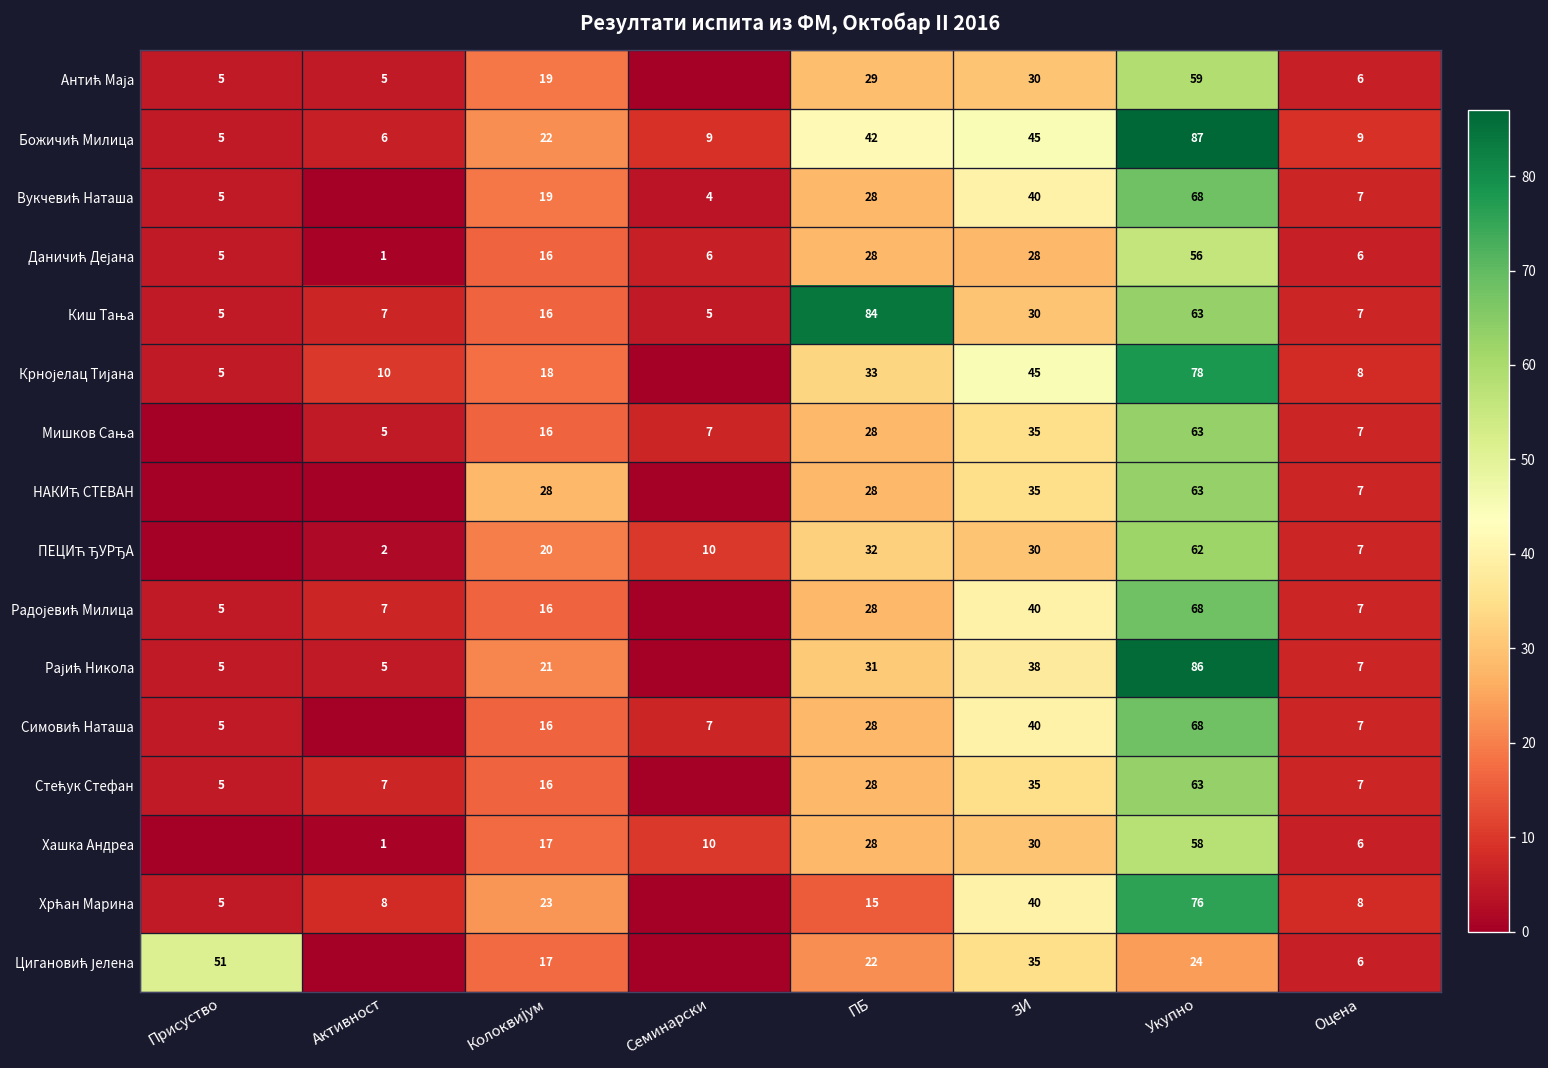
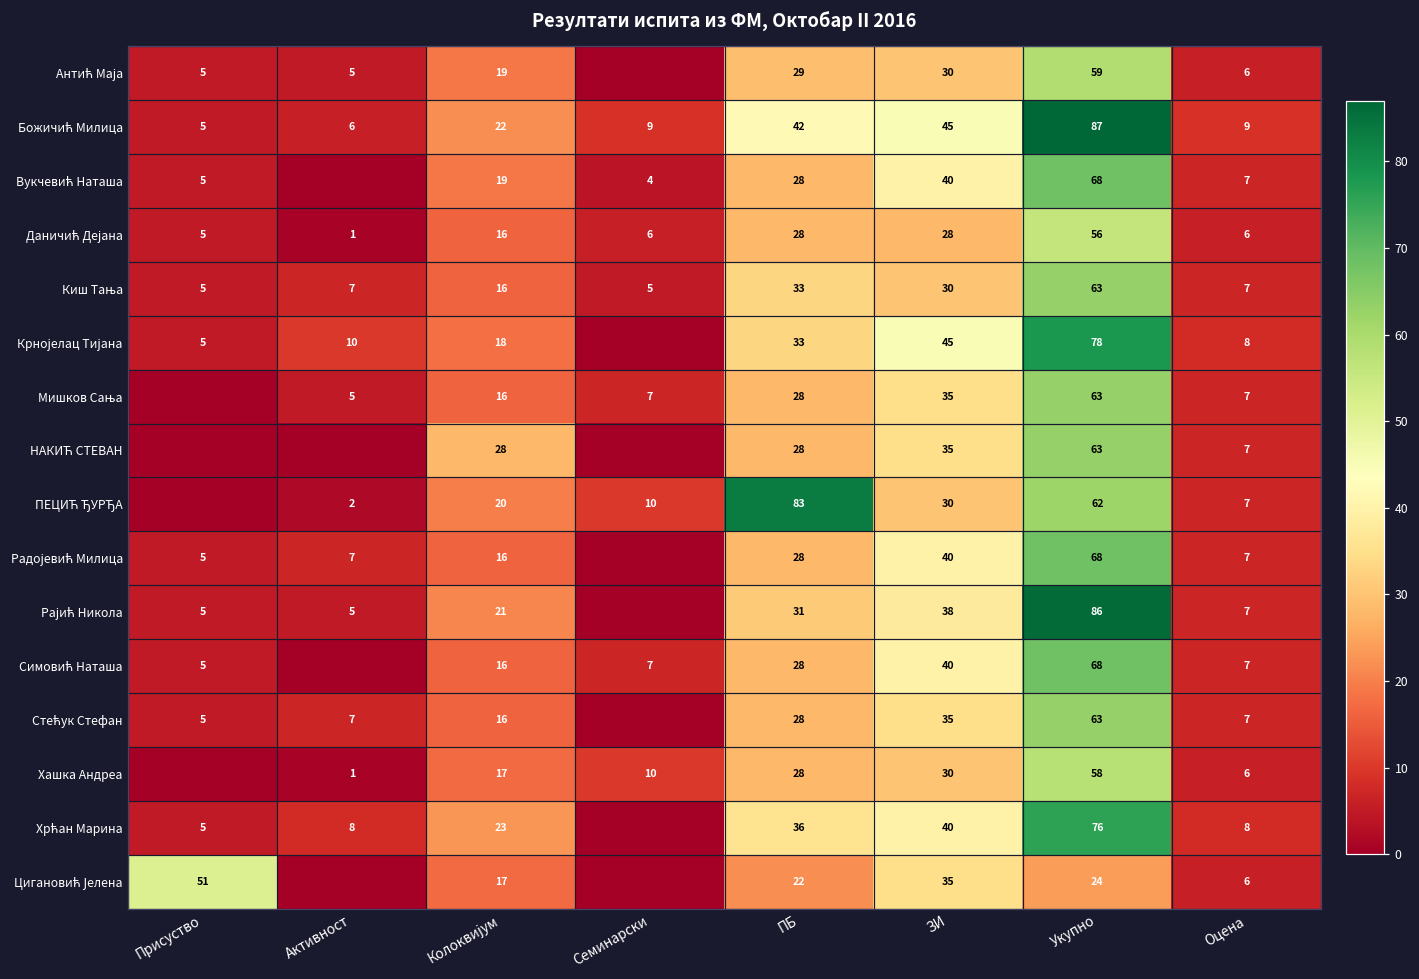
  {
    "Антић Маја": {
      "Присуство": 5,
      "Активност": 5,
      "Колоквијум": 19,
      "ПБ": 29,
      "ЗИ": 30,
      "Укупно": 59,
      "Оцена": 6
    },
    "Божичић Милица": {
      "Присуство": 5,
      "Активност": 6,
      "Колоквијум": 22,
      "Семинарски": 9,
      "ПБ": 42,
      "ЗИ": 45,
      "Укупно": 87,
      "Оцена": 9
    },
    "Вукчевић Наташа": {
      "Присуство": 5,
      "Колоквијум": 19,
      "Семинарски": 4,
      "ПБ": 28,
      "ЗИ": 40,
      "Укупно": 68,
      "Оцена": 7
    },
    "Даничић Дејана": {
      "Присуство": 5,
      "Активност": 1,
      "Колоквијум": 16,
      "Семинарски": 6,
      "ПБ": 28,
      "ЗИ": 28,
      "Укупно": 56,
      "Оцена": 6
    },
    "Киш Тања": {
      "Присуство": 5,
      "Активност": 7,
      "Колоквијум": 16,
      "Семинарски": 5,
-     "ПБ": 84,
+     "ПБ": 33,
      "ЗИ": 30,
      "Укупно": 63,
      "Оцена": 7
    },
    "Крнојелац Тијана": {
      "Присуство": 5,
      "Активност": 10,
      "Колоквијум": 18,
      "ПБ": 33,
      "ЗИ": 45,
      "Укупно": 78,
      "Оцена": 8
    },
    "Мишков Сања": {
      "Активност": 5,
      "Колоквијум": 16,
      "Семинарски": 7,
      "ПБ": 28,
      "ЗИ": 35,
      "Укупно": 63,
      "Оцена": 7
    },
    "НАКИЋ СТЕВАН": {
      "Колоквијум": 28,
      "ПБ": 28,
      "ЗИ": 35,
      "Укупно": 63,
      "Оцена": 7
    },
    "ПЕЦИЋ ЂУРЂА": {
      "Активност": 2,
      "Колоквијум": 20,
      "Семинарски": 10,
-     "ПБ": 32,
+     "ПБ": 83,
      "ЗИ": 30,
      "Укупно": 62,
      "Оцена": 7
    },
    "Радојевић Милица": {
      "Присуство": 5,
      "Активност": 7,
      "Колоквијум": 16,
      "ПБ": 28,
      "ЗИ": 40,
      "Укупно": 68,
      "Оцена": 7
    },
    "Рајић Никола": {
      "Присуство": 5,
      "Активност": 5,
      "Колоквијум": 21,
      "ПБ": 31,
      "ЗИ": 38,
      "Укупно": 86,
      "Оцена": 7
    },
    "Симовић Наташа": {
      "Присуство": 5,
      "Колоквијум": 16,
      "Семинарски": 7,
      "ПБ": 28,
      "ЗИ": 40,
      "Укупно": 68,
      "Оцена": 7
    },
    "Стећук Стефан": {
      "Присуство": 5,
      "Активност": 7,
      "Колоквијум": 16,
      "ПБ": 28,
      "ЗИ": 35,
      "Укупно": 63,
      "Оцена": 7
    },
    "Хашка Андреа": {
      "Активност": 1,
      "Колоквијум": 17,
      "Семинарски": 10,
      "ПБ": 28,
      "ЗИ": 30,
      "Укупно": 58,
      "Оцена": 6
    },
    "Хрћан Марина": {
      "Присуство": 5,
      "Активност": 8,
      "Колоквијум": 23,
-     "ПБ": 15,
+     "ПБ": 36,
      "ЗИ": 40,
      "Укупно": 76,
      "Оцена": 8
    },
    "Цигановић Јелена": {
      "Присуство": 51,
      "Колоквијум": 17,
      "ПБ": 22,
      "ЗИ": 35,
      "Укупно": 24,
      "Оцена": 6
    }
  }
